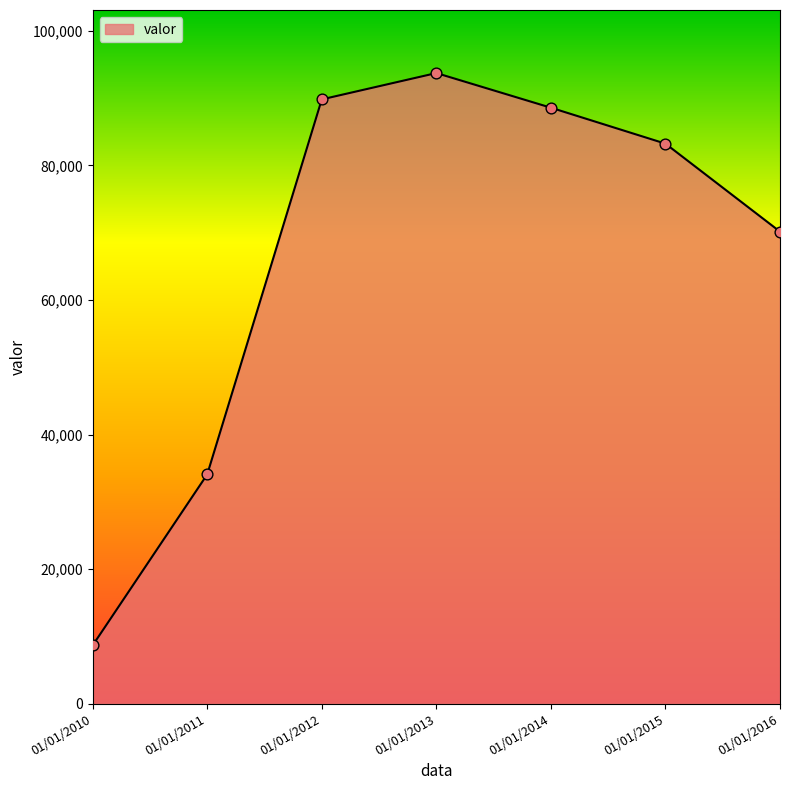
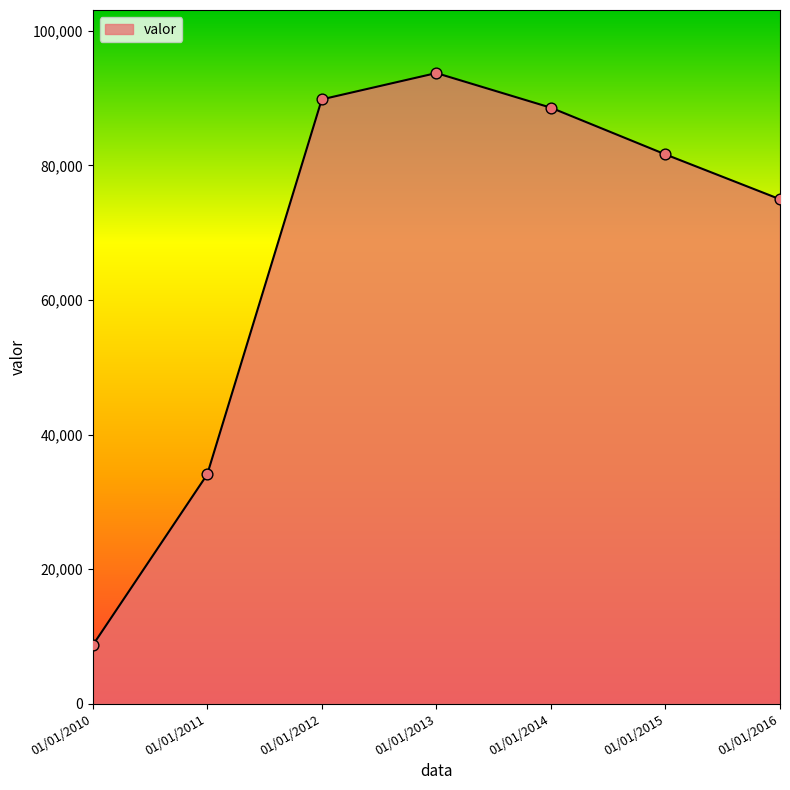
  {
    "01/01/2010": "9,000",
    "01/01/2011": "34,000",
    "01/01/2012": "90,000",
    "01/01/2013": "94,000",
    "01/01/2014": "89,000",
-   "01/01/2015": "83,000",
-   "01/01/2016": "70,000"
+   "01/01/2015": "82,000",
+   "01/01/2016": "75,000"
  }
